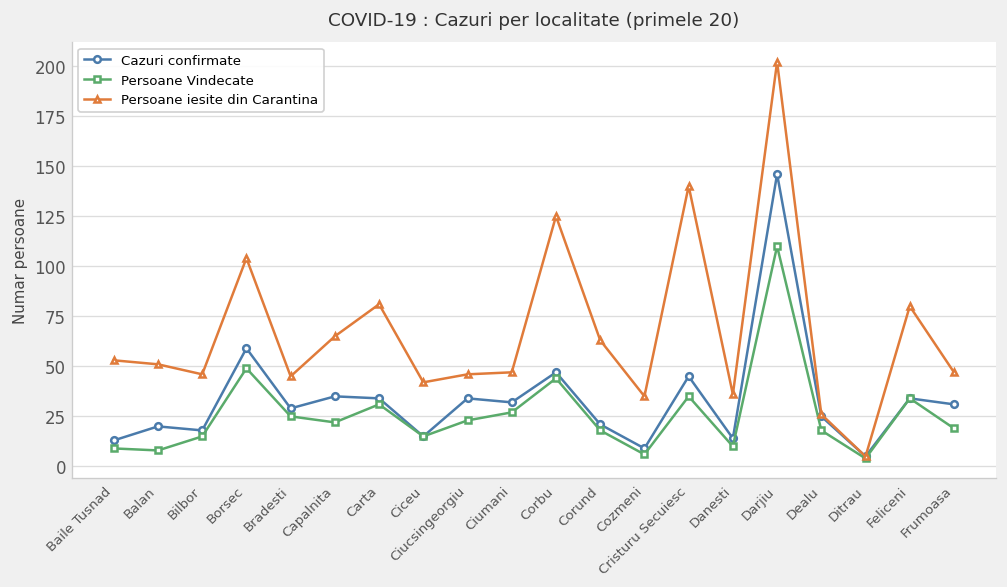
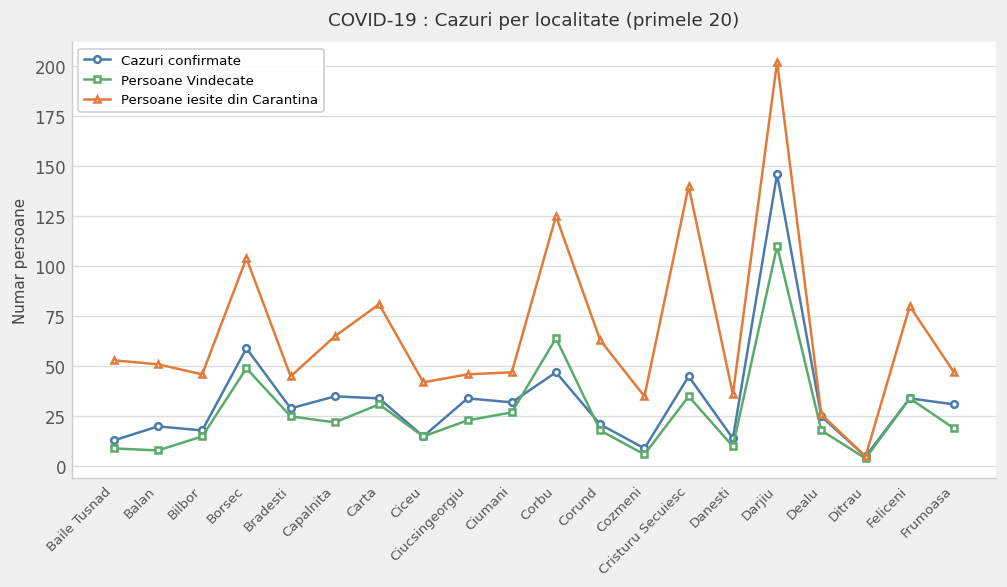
  {
    "Cazuri confirmate": {
      "Baile Tusnad": 13,
      "Balan": 20,
      "Bilbor": 18,
      "Borsec": 59,
      "Bradesti": 29,
      "Capalnita": 35,
      "Carta": 34,
      "Ciucsingeorgiu": 34,
      "Ciumani": 32,
      "Corbu": 47,
      "Corund": 21,
      "Cozmeni": 9,
      "Cristuru Secuiesc": 45,
      "Danesti": 14,
      "Darjiu": 146,
      "Frumoasa": 31
    },
    "Persoane Vindecate": {
      "Baile Tusnad": 9,
      "Balan": 8,
      "Bilbor": 15,
      "Borsec": 49,
      "Bradesti": 25,
      "Capalnita": 22,
      "Carta": 31,
      "Ciucsingeorgiu": 23,
      "Ciumani": 27,
-     "Corbu": 44,
+     "Corbu": 64,
      "Corund": 18,
      "Cozmeni": 6,
      "Cristuru Secuiesc": 35,
      "Danesti": 10,
      "Darjiu": 110,
      "Dealu": 18,
      "Frumoasa": 19
    },
    "Persoane iesite din Carantina": {
      "Baile Tusnad": 53,
      "Balan": 51,
      "Bilbor": 46,
      "Borsec": 104,
      "Bradesti": 45,
      "Capalnita": 65,
      "Carta": 81,
      "Ciceu": 42,
      "Ciucsingeorgiu": 46,
      "Ciumani": 47,
      "Corbu": 125,
      "Corund": 63,
      "Cozmeni": 35,
      "Cristuru Secuiesc": 140,
      "Danesti": 36,
      "Darjiu": 202,
      "Feliceni": 80,
      "Frumoasa": 47
    }
  }
